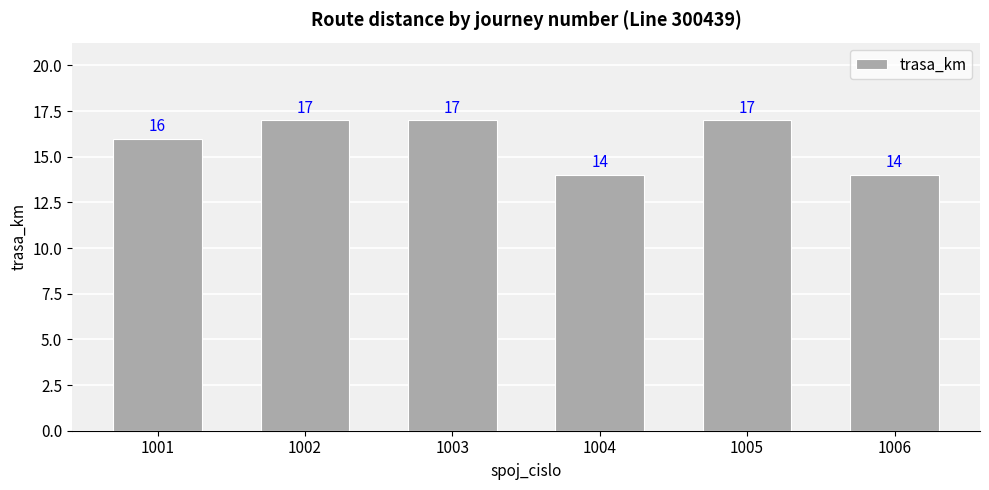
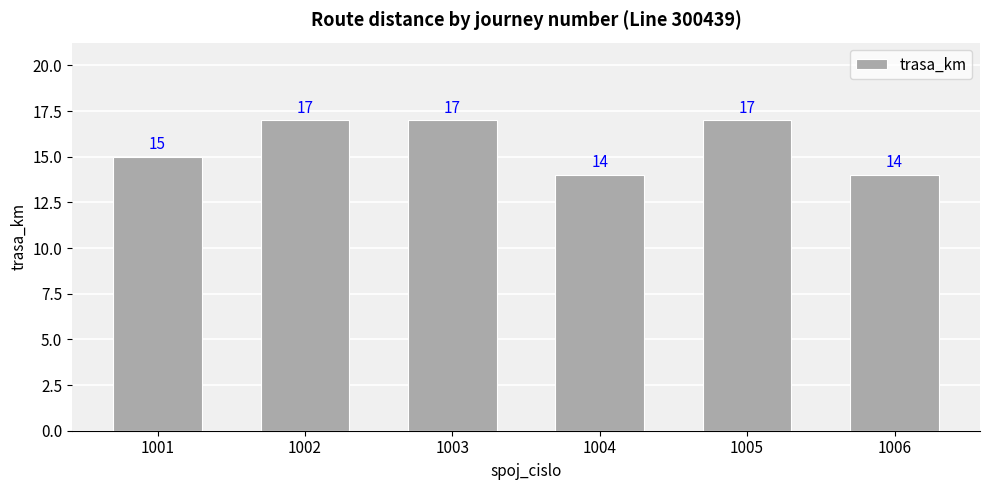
  {
-   "1001": 16,
+   "1001": 15,
    "1002": 17,
    "1003": 17,
    "1004": 14,
    "1005": 17,
    "1006": 14
  }
